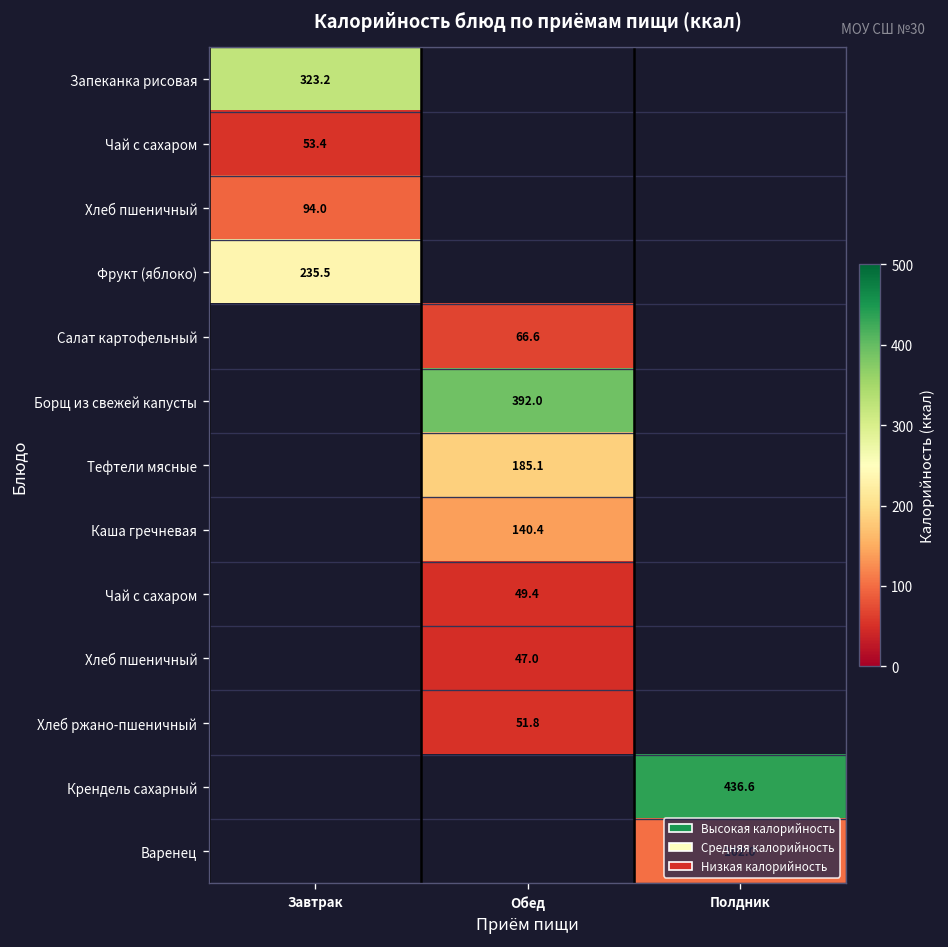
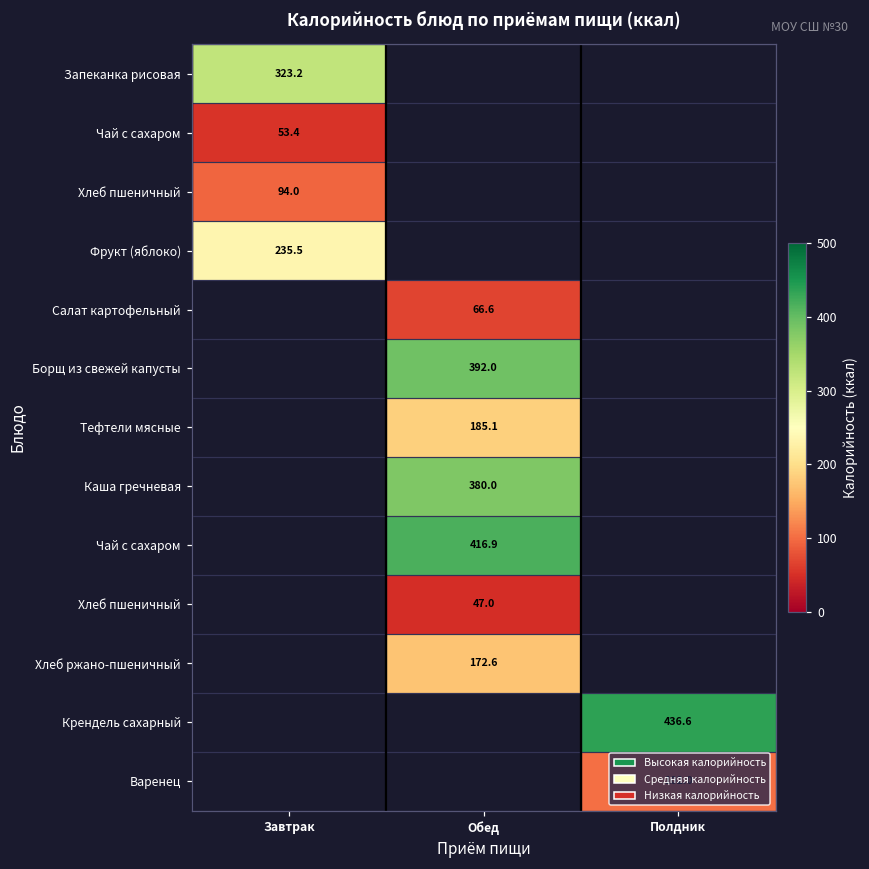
  {
    "Запеканка рисовая": {
      "Завтрак": 323.2
    },
    "Чай с сахаром": {
      "Завтрак": 53.4,
-     "Обед": 49.4
+     "Обед": 416.9
    },
    "Хлеб пшеничный": {
      "Завтрак": 94.0,
      "Обед": 47.0
    },
    "Фрукт (яблоко)": {
      "Завтрак": 235.5
    },
    "Салат картофельный": {
      "Обед": 66.6
    },
    "Борщ из свежей капусты": {
      "Обед": 392.0
    },
    "Тефтели мясные": {
      "Обед": 185.1
    },
    "Каша гречневая": {
-     "Обед": 140.4
+     "Обед": 380.0
    },
    "Хлеб ржано-пшеничный": {
-     "Обед": 51.8
+     "Обед": 172.6
    },
    "Крендель сахарный": {
      "Полдник": 436.6
    }
  }
